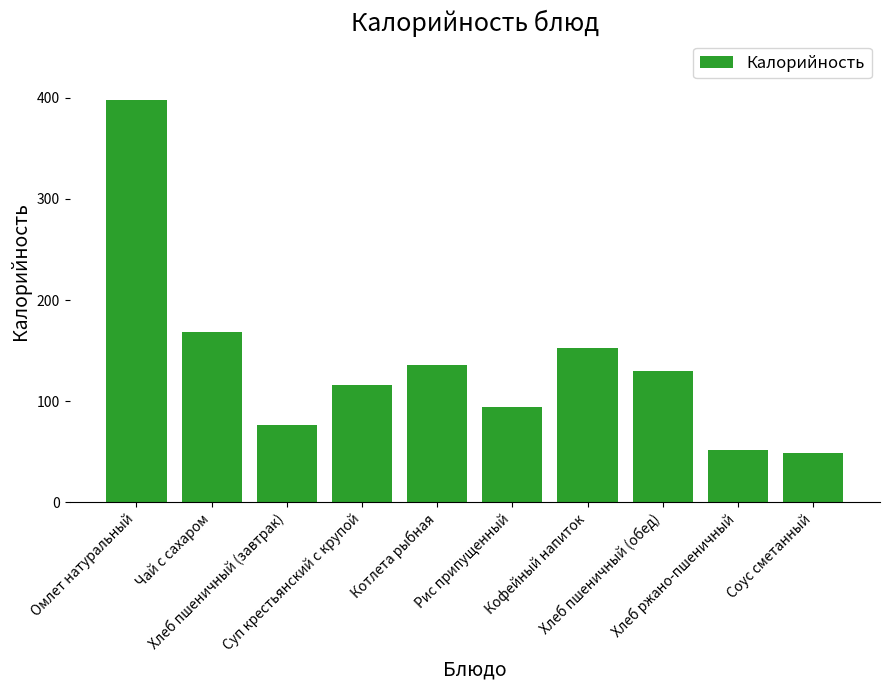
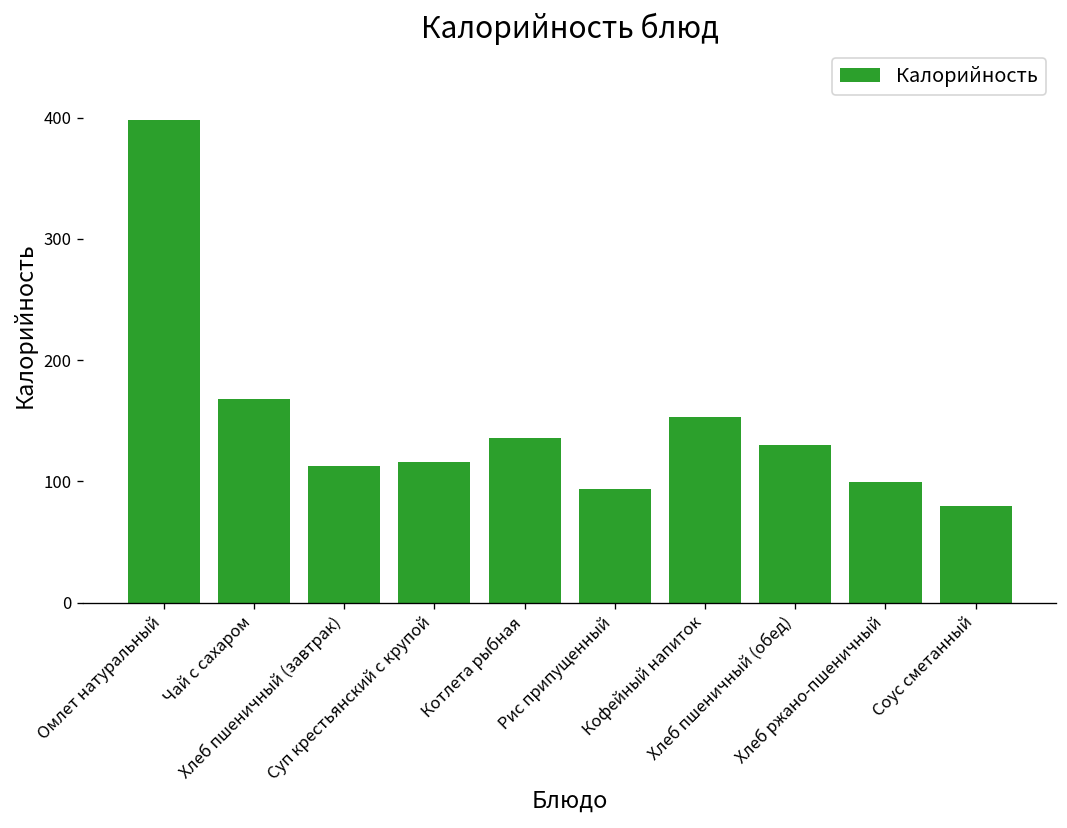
  {
    "Омлет натуральный": 398,
    "Чай с сахаром": 168,
-   "Хлеб пшеничный (завтрак)": 76,
+   "Хлеб пшеничный (завтрак)": 113,
    "Суп крестьянский с крупой": 116,
    "Котлета рыбная": 136,
    "Рис припущенный": 94,
    "Кофейный напиток": 153,
    "Хлеб пшеничный (обед)": 130,
-   "Хлеб ржано-пшеничный": 52,
-   "Соус сметанный": 49
+   "Хлеб ржано-пшеничный": 100,
+   "Соус сметанный": 80
  }
